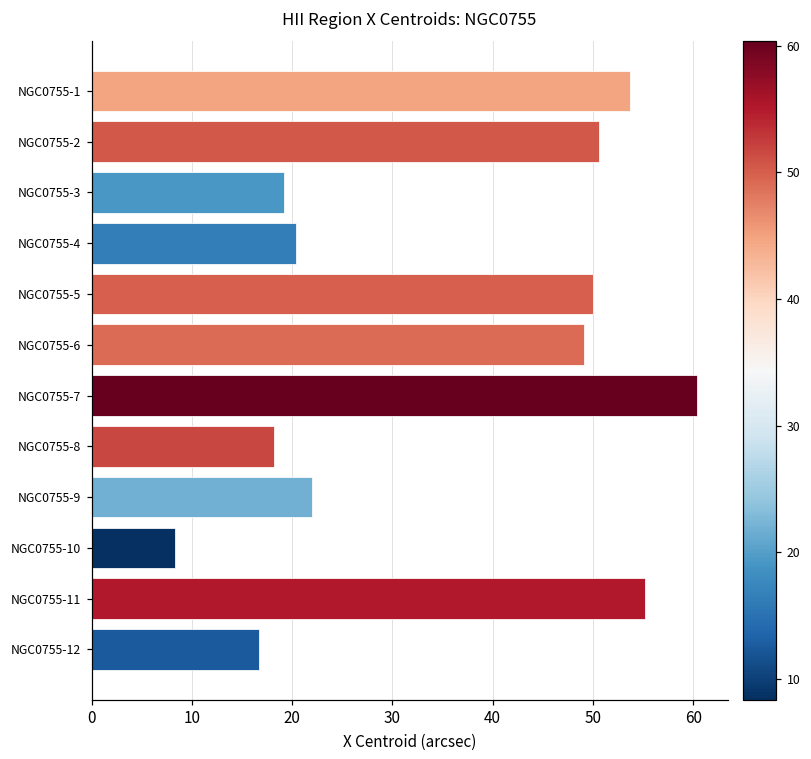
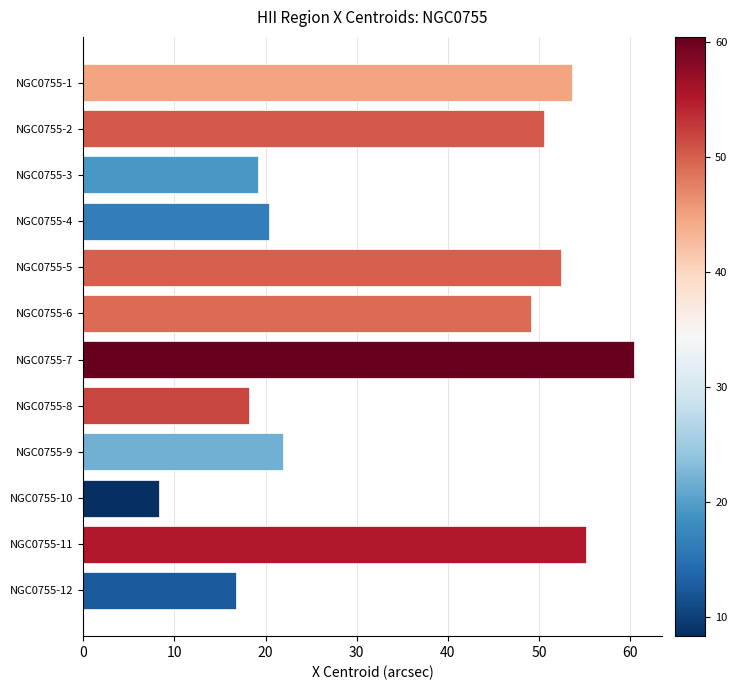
  {
    "NGC0755-1": 54,
    "NGC0755-2": 51,
    "NGC0755-3": 19,
    "NGC0755-4": 20,
-   "NGC0755-5": 50,
+   "NGC0755-5": 52,
    "NGC0755-6": 49,
    "NGC0755-7": 60,
    "NGC0755-8": 18,
    "NGC0755-9": 22,
    "NGC0755-10": 8,
    "NGC0755-11": 55,
    "NGC0755-12": 17
  }
